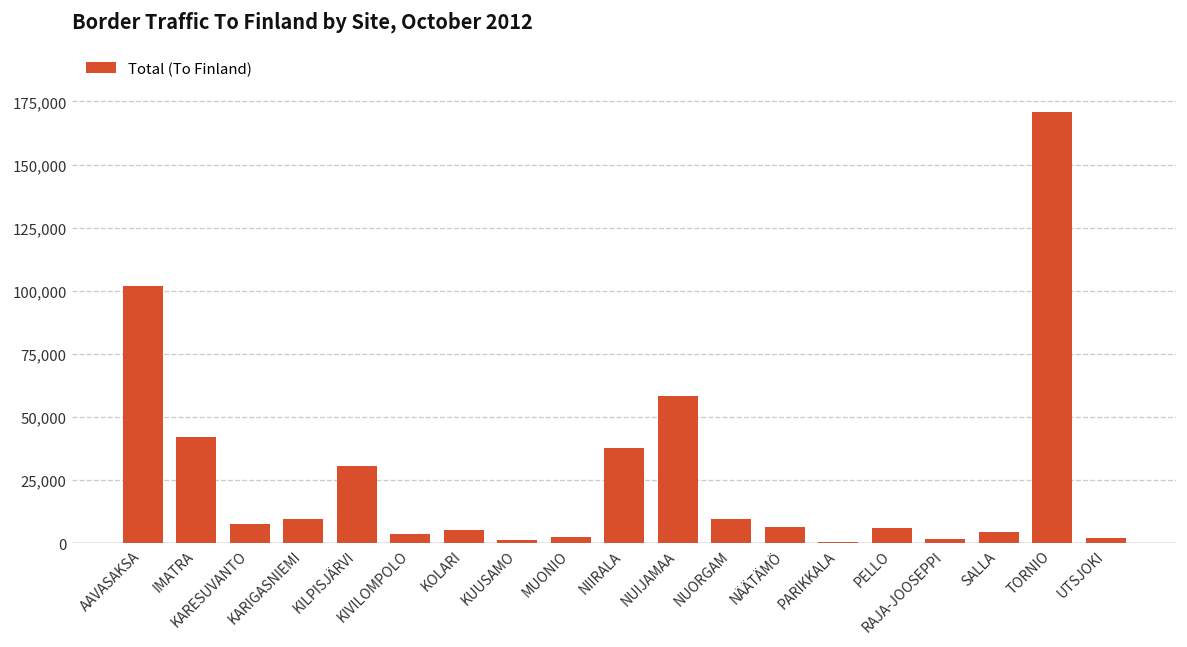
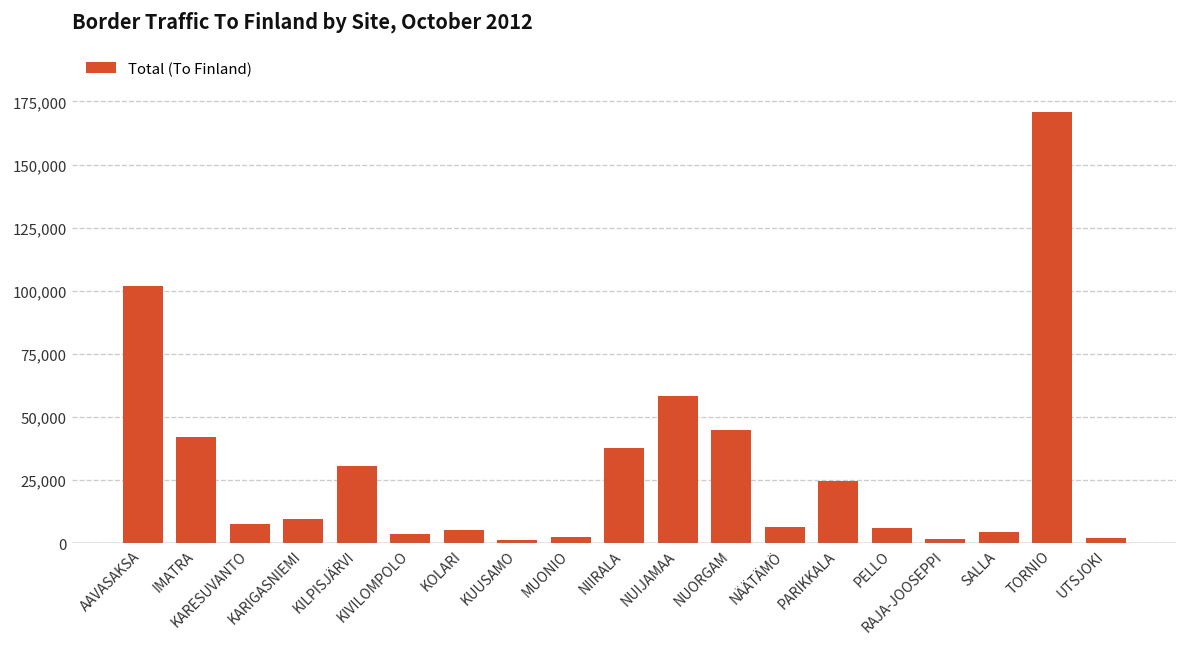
  {
    "AAVASAKSA": "102,000",
    "IMATRA": "42,000",
    "KARESUVANTO": "7,000",
    "KARIGASNIEMI": "9,000",
    "KILPISJÄRVI": "30,000",
    "KIVILOMPOLO": "4,000",
    "KOLARI": "5,000",
    "KUUSAMO": "1,000",
    "MUONIO": "2,000",
    "NIIRALA": "38,000",
    "NUIJAMAA": "58,000",
-   "NUORGAM": "9,000",
+   "NUORGAM": "45,000",
    "NÄÄTÄMÖ": "6,000",
-   "PARIKKALA": "0",
+   "PARIKKALA": "25,000",
    "PELLO": "6,000",
    "RAJA-JOOSEPPI": "2,000",
    "SALLA": "5,000",
    "TORNIO": "171,000",
    "UTSJOKI": "2,000"
  }
